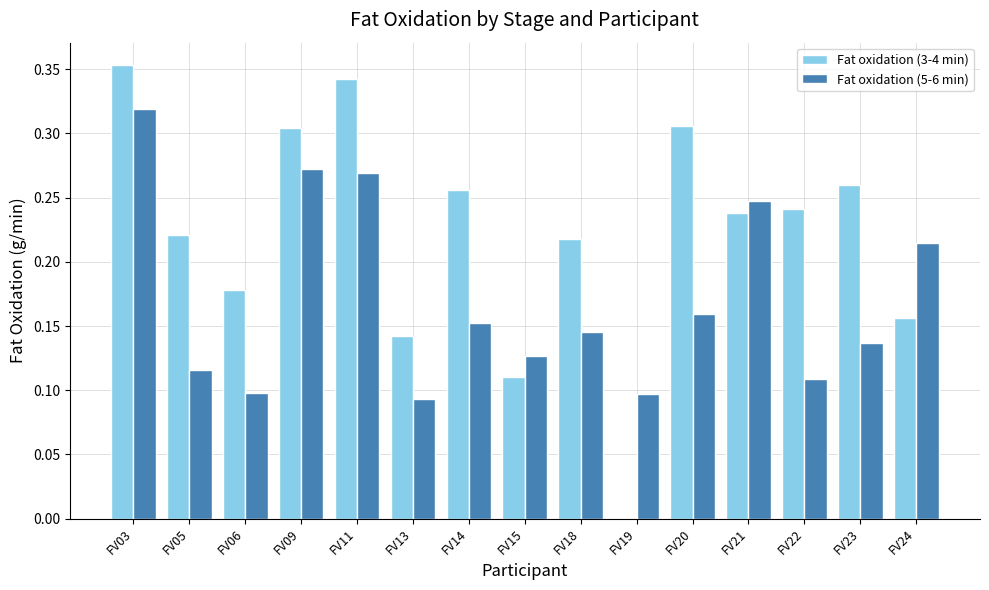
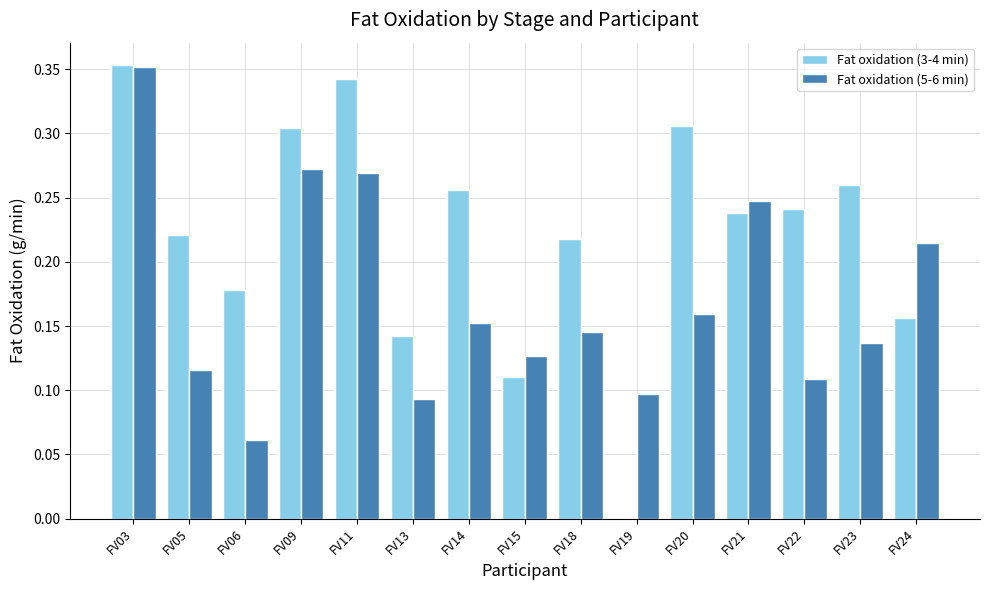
  {
    "Fat oxidation (3-4 min)": {
      "FV03": 0.353,
      "FV05": 0.221,
      "FV06": 0.178,
      "FV09": 0.304,
      "FV11": 0.342,
      "FV13": 0.142,
      "FV14": 0.256,
      "FV15": 0.110,
      "FV18": 0.218,
      "FV19": 0.000,
      "FV20": 0.306,
      "FV21": 0.238,
      "FV22": 0.241,
      "FV23": 0.260,
      "FV24": 0.156
    },
    "Fat oxidation (5-6 min)": {
-     "FV03": 0.319,
+     "FV03": 0.352,
      "FV05": 0.116,
-     "FV06": 0.098,
+     "FV06": 0.061,
      "FV09": 0.272,
      "FV11": 0.269,
      "FV13": 0.093,
      "FV14": 0.152,
      "FV15": 0.127,
      "FV18": 0.145,
      "FV19": 0.097,
      "FV20": 0.159,
      "FV21": 0.247,
      "FV22": 0.109,
      "FV23": 0.137,
      "FV24": 0.215
    }
  }
